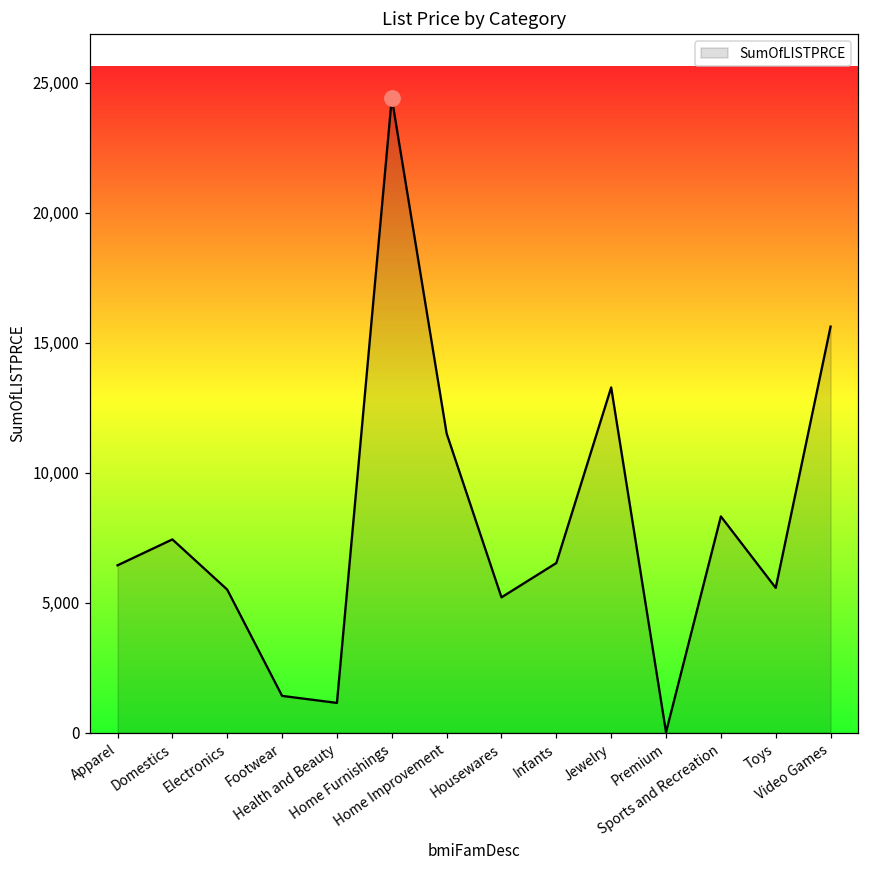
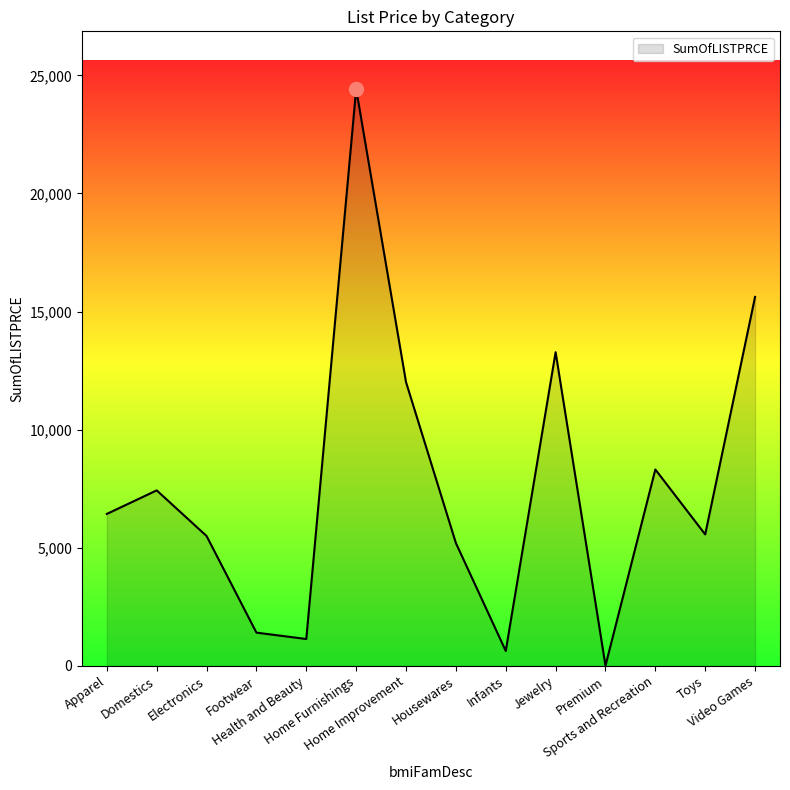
  {
    "SumOfLISTPRCE": {
      "Apparel": "6,400",
      "Domestics": "7,400",
      "Electronics": "5,500",
      "Footwear": "1,400",
      "Health and Beauty": "1,100",
-     "Home Improvement": "11,500",
+     "Home Improvement": "12,000",
      "Housewares": "5,200",
-     "Infants": "6,500",
+     "Infants": "600",
      "Jewelry": "13,300",
      "Premium": "0",
      "Sports and Recreation": "8,300",
      "Toys": "5,600",
      "Video Games": "15,600"
    }
  }
